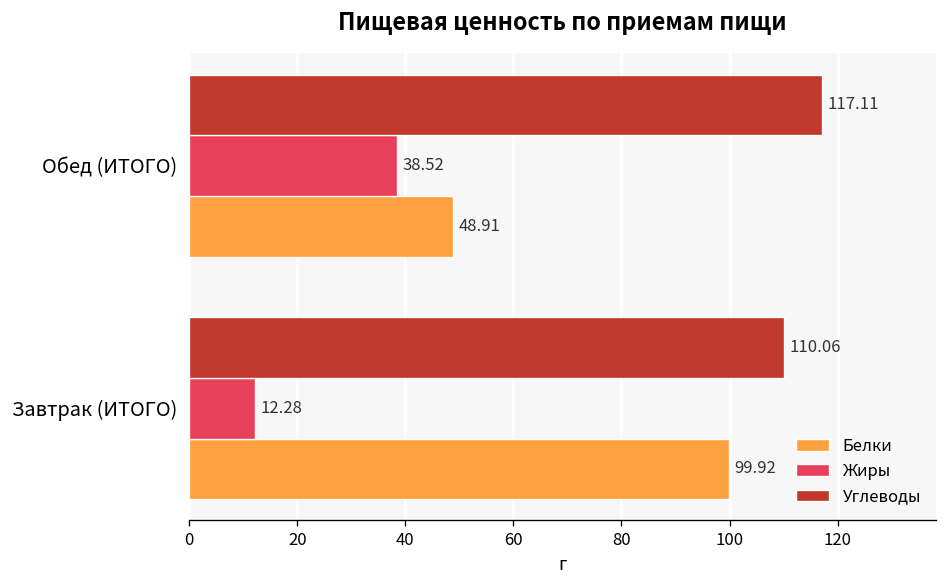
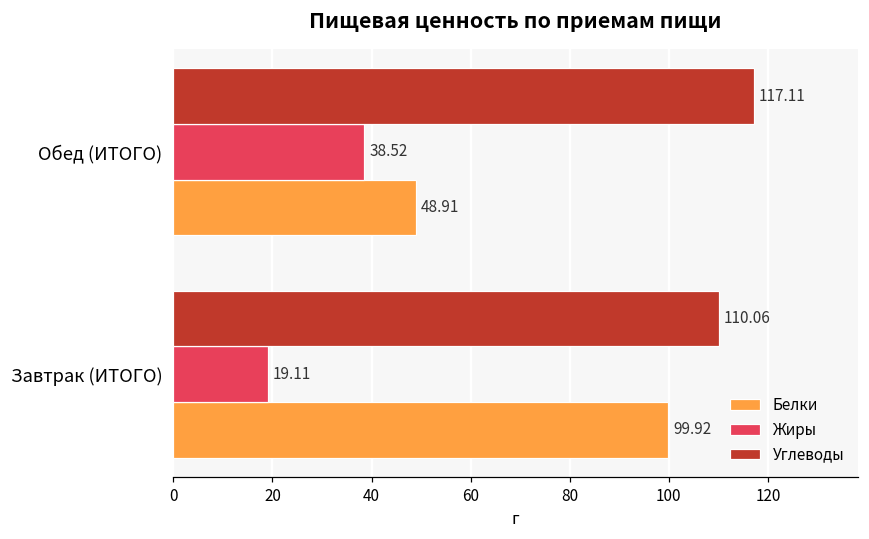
  {
    "Белки": {
      "Обед (ИТОГО)": 48.91,
      "Завтрак (ИТОГО)": 99.92
    },
    "Жиры": {
      "Обед (ИТОГО)": 38.52,
-     "Завтрак (ИТОГО)": 12.28
+     "Завтрак (ИТОГО)": 19.11
    },
    "Углеводы": {
      "Обед (ИТОГО)": 117.11,
      "Завтрак (ИТОГО)": 110.06
    }
  }
